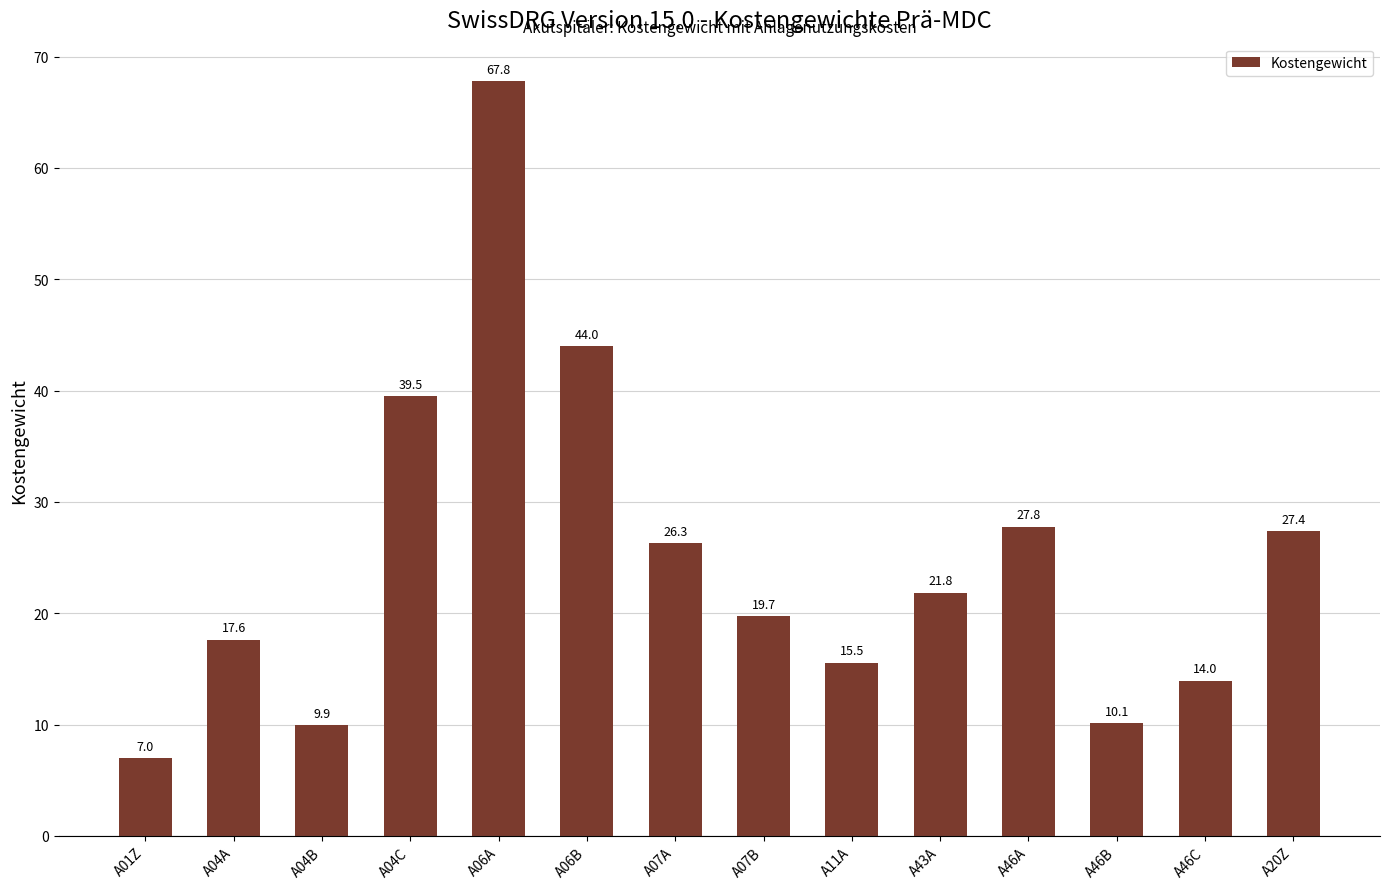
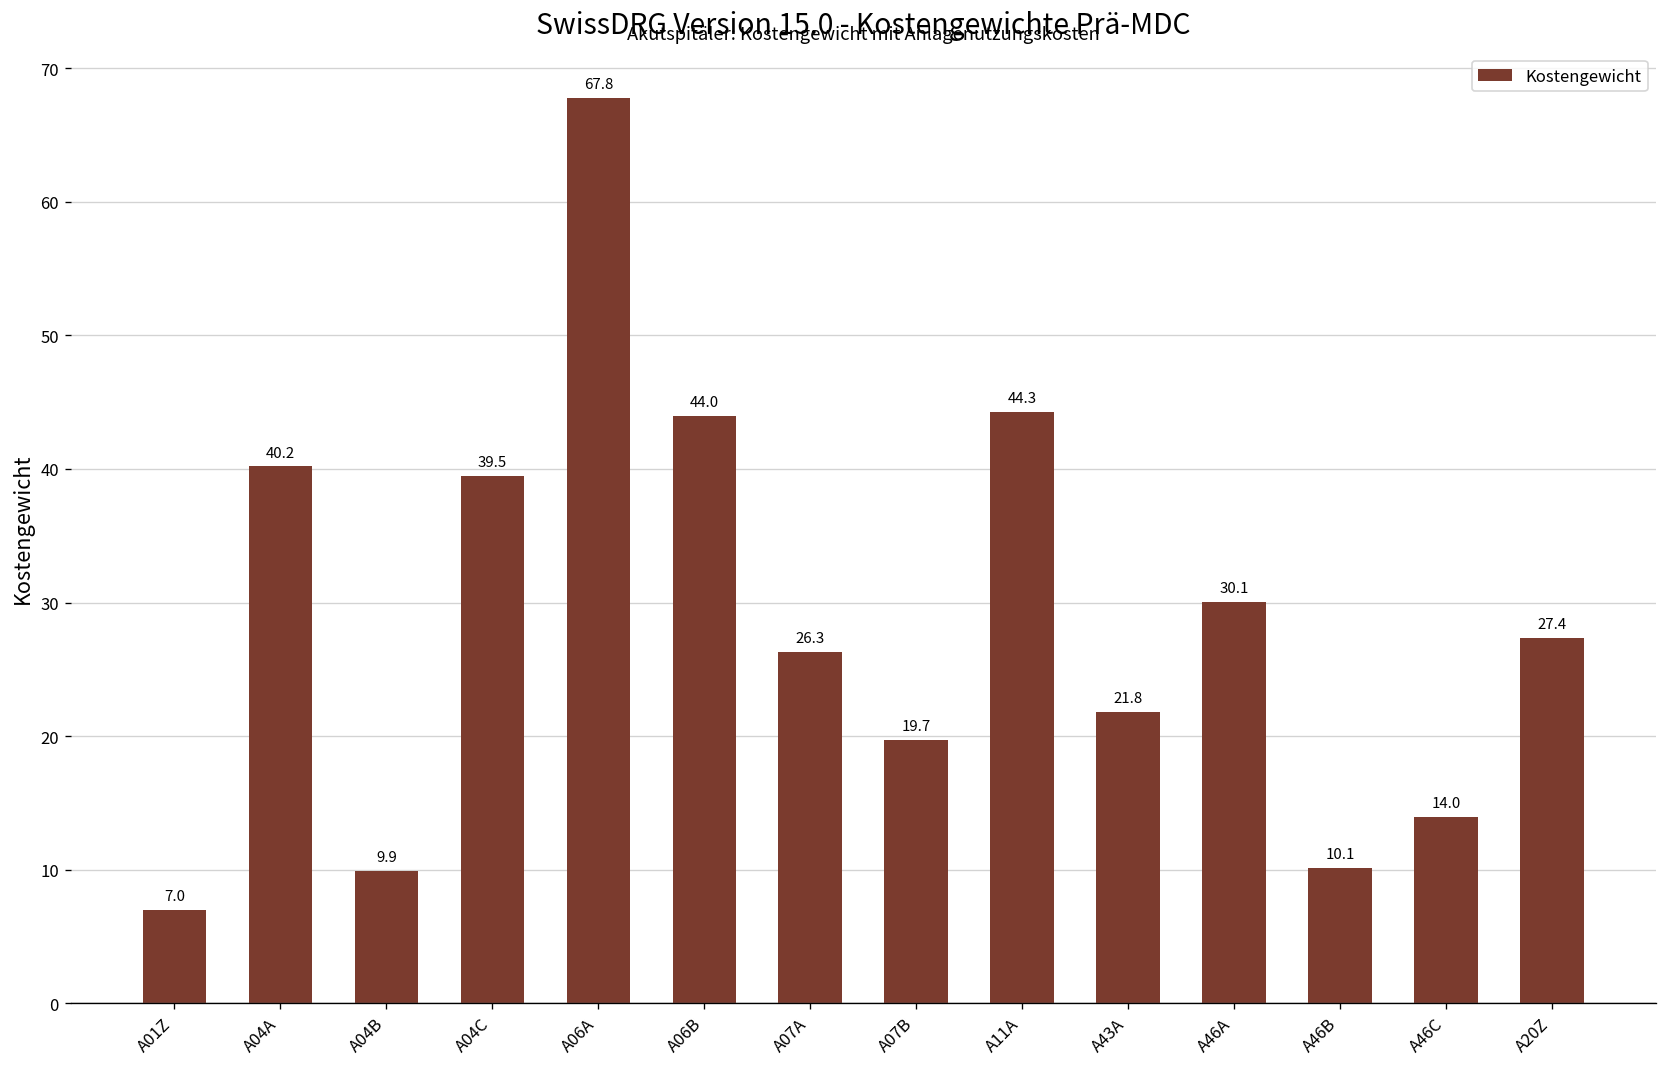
  {
    "A01Z": 7.0,
-   "A04A": 17.6,
+   "A04A": 40.2,
    "A04B": 9.9,
    "A04C": 39.5,
    "A06A": 67.8,
    "A06B": 44.0,
    "A07A": 26.3,
    "A07B": 19.7,
-   "A11A": 15.5,
+   "A11A": 44.3,
    "A43A": 21.8,
-   "A46A": 27.8,
+   "A46A": 30.1,
    "A46B": 10.1,
    "A46C": 14.0,
    "A20Z": 27.4
  }
